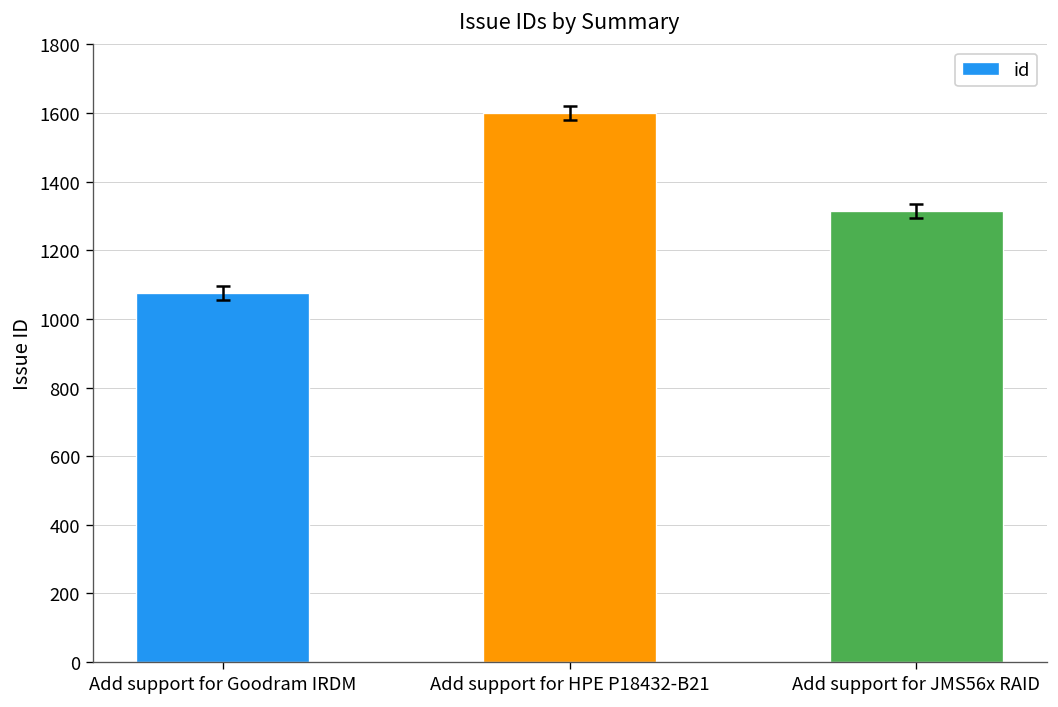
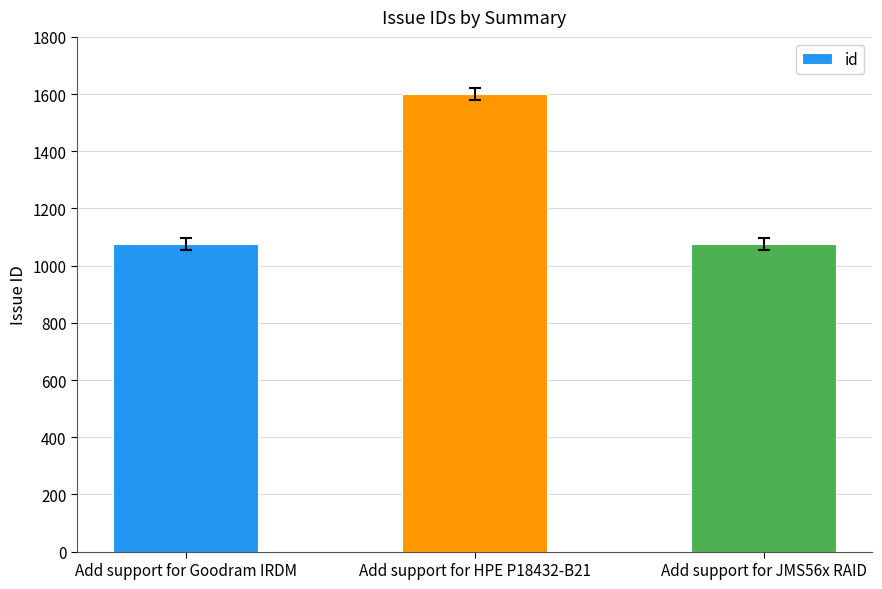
  {
    "id": {
      "Add support for Goodram IRDM": 1080,
      "Add support for HPE P18432-B21": 1600,
-     "Add support for JMS56x RAID": 1310
+     "Add support for JMS56x RAID": 1080
    }
  }
